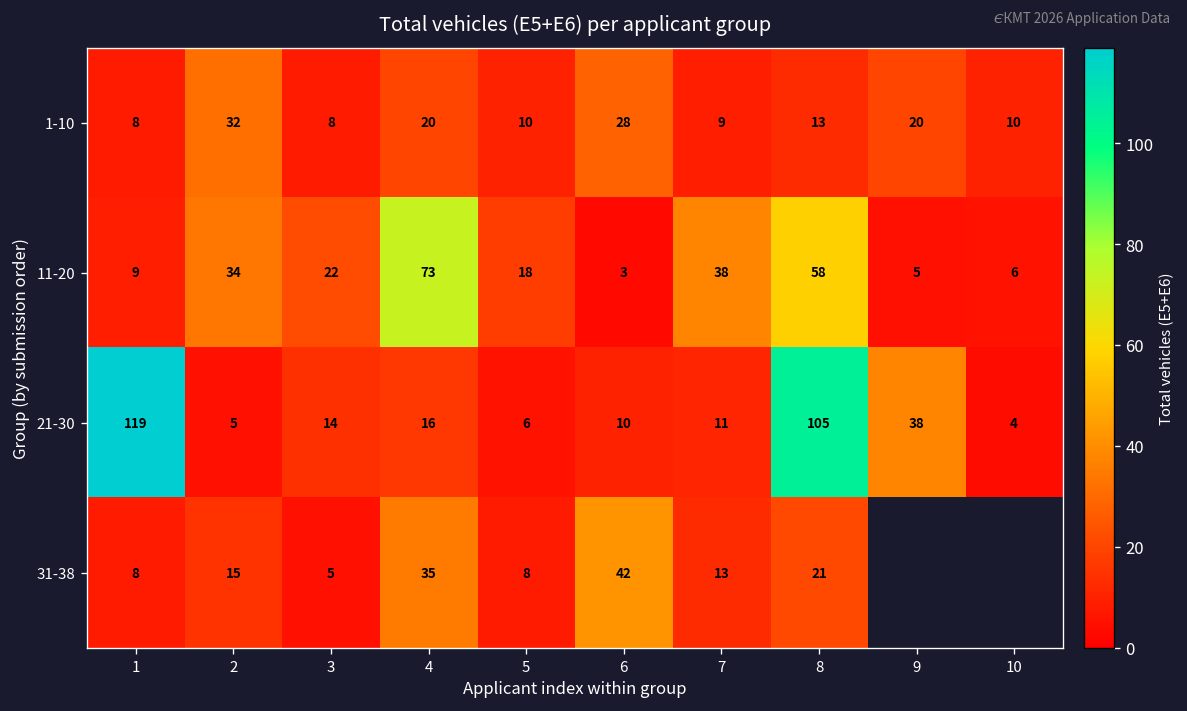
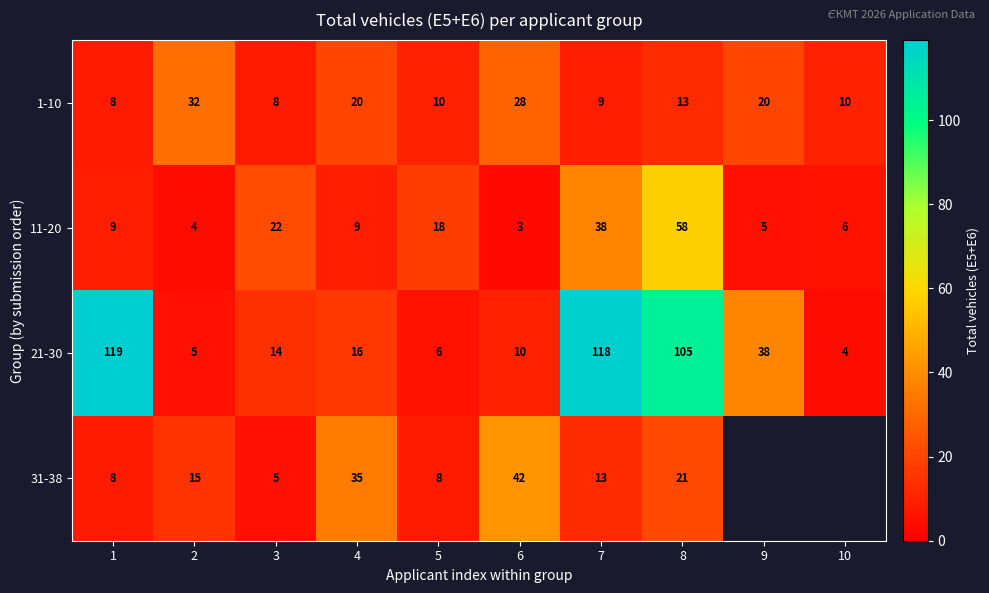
  {
    "1-10": {
      "1": 8,
      "2": 32,
      "3": 8,
      "4": 20,
      "5": 10,
      "6": 28,
      "7": 9,
      "8": 13,
      "9": 20,
      "10": 10
    },
    "11-20": {
      "1": 9,
-     "2": 34,
+     "2": 4,
      "3": 22,
-     "4": 73,
+     "4": 9,
      "5": 18,
      "6": 3,
      "7": 38,
      "8": 58,
      "9": 5,
      "10": 6
    },
    "21-30": {
      "1": 119,
      "2": 5,
      "3": 14,
      "4": 16,
      "5": 6,
      "6": 10,
-     "7": 11,
+     "7": 118,
      "8": 105,
      "9": 38,
      "10": 4
    },
    "31-38": {
      "1": 8,
      "2": 15,
      "3": 5,
      "4": 35,
      "5": 8,
      "6": 42,
      "7": 13,
      "8": 21
    }
  }
